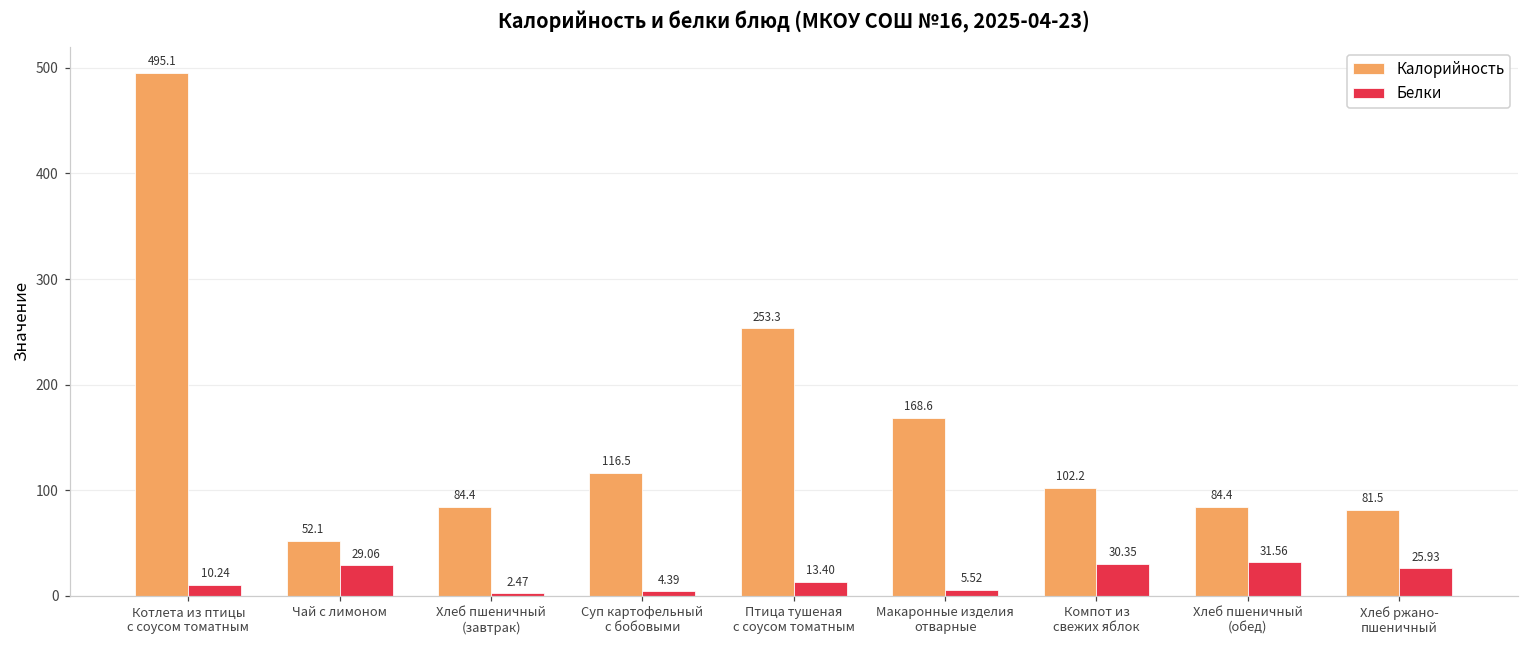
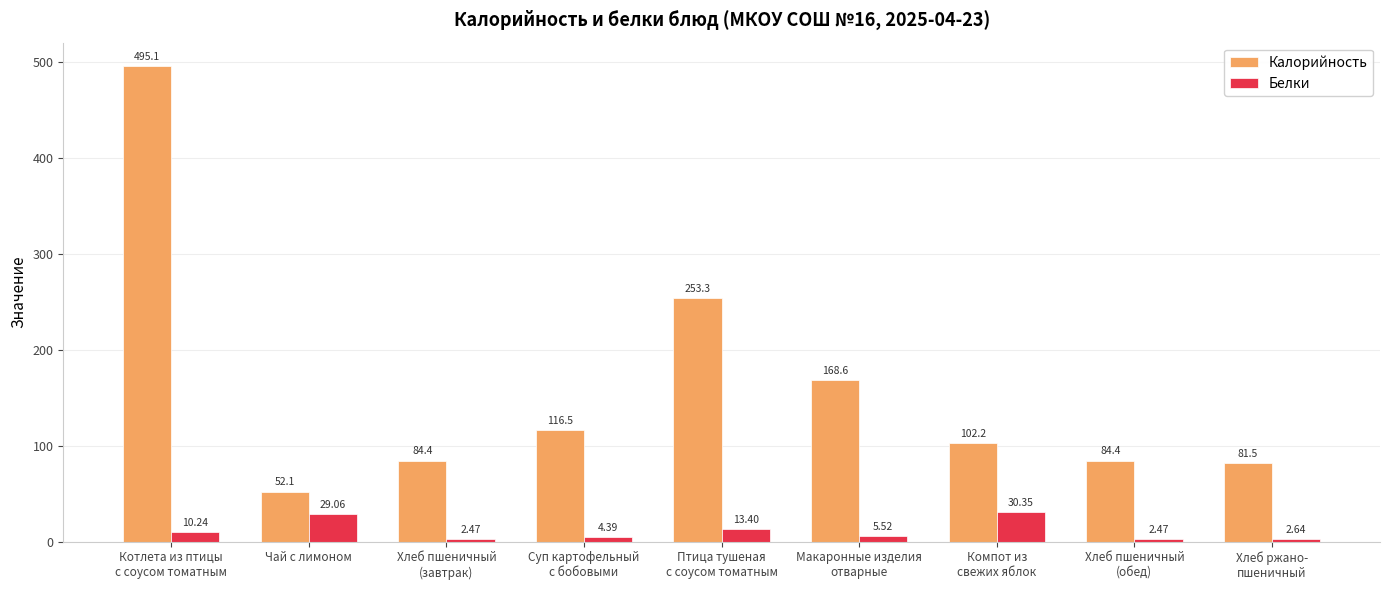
  {
    "Калорийность": {
      "Котлета из птицы с соусом томатным": 495.1,
      "Чай с лимоном": 52.1,
      "Хлеб пшеничный (завтрак)": 84.4,
      "Суп картофельный с бобовыми": 116.5,
      "Птица тушеная с соусом томатным": 253.3,
      "Макаронные изделия отварные": 168.6,
      "Компот из свежих яблок": 102.2,
      "Хлеб пшеничный (обед)": 84.4,
      "Хлеб ржано- пшеничный": 81.5
    },
    "Белки": {
      "Котлета из птицы с соусом томатным": 10.24,
      "Чай с лимоном": 29.06,
      "Хлеб пшеничный (завтрак)": 2.47,
      "Суп картофельный с бобовыми": 4.39,
      "Птица тушеная с соусом томатным": 13.40,
      "Макаронные изделия отварные": 5.52,
      "Компот из свежих яблок": 30.35,
-     "Хлеб пшеничный (обед)": 31.56,
-     "Хлеб ржано- пшеничный": 25.93
+     "Хлеб пшеничный (обед)": 2.47,
+     "Хлеб ржано- пшеничный": 2.64
    }
  }
